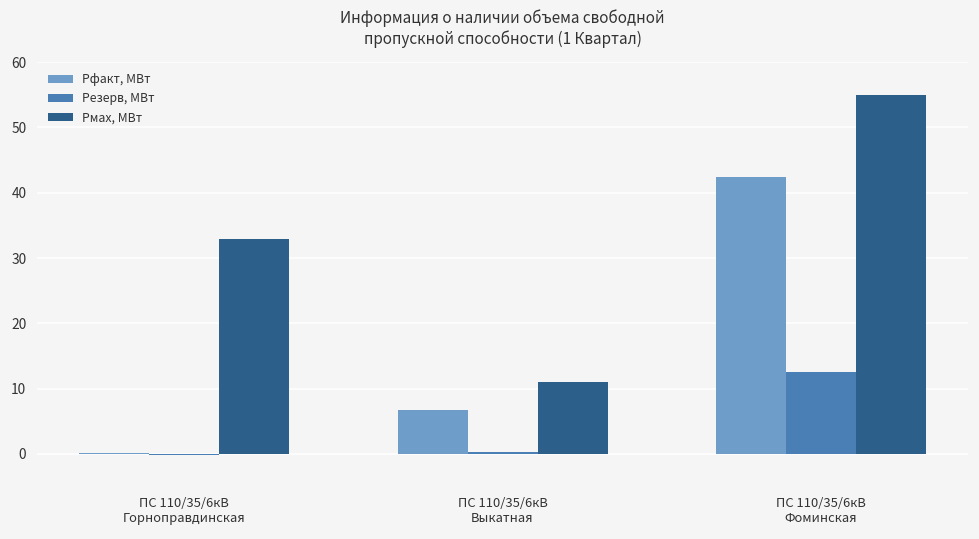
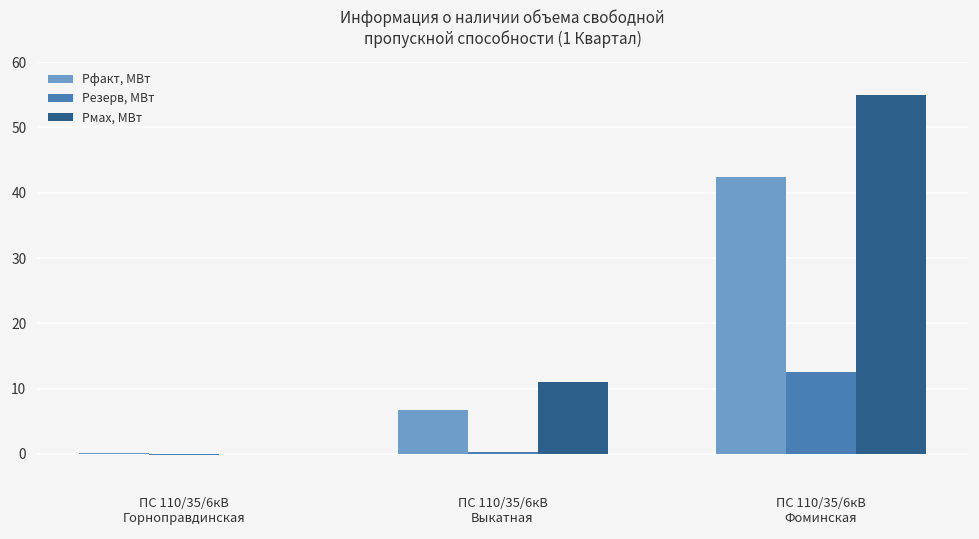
  {
    "Рмах, МВт": {
-     "ПС 110/35/6кВ Горноправдинская": 33,
+     "ПС 110/35/6кВ Горноправдинская": 0,
      "ПС 110/35/6кВ Выкатная": 11,
      "ПС 110/35/6кВ Фоминская": 55
    }
  }
